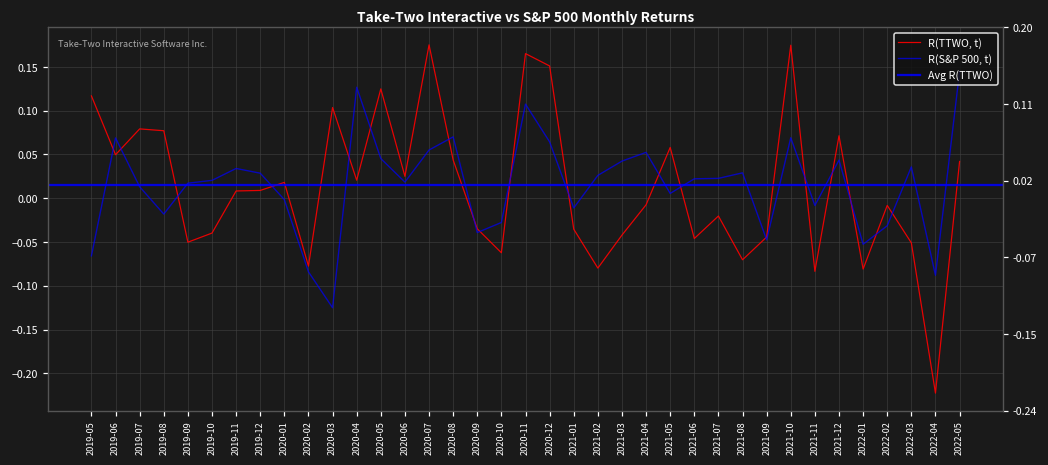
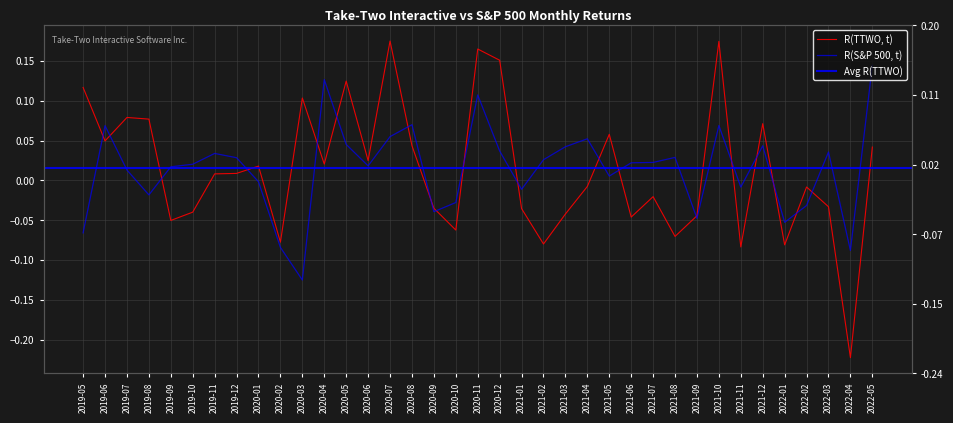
  {
    "R(TTWO, t)": {
      "2019-05": 0.12,
      "2019-06": 0.05,
      "2019-07": 0.08,
      "2019-08": 0.08,
      "2019-09": -0.05,
      "2019-10": -0.04,
      "2019-11": 0.01,
      "2019-12": 0.01,
      "2020-01": 0.02,
      "2020-02": -0.08,
      "2020-03": 0.10,
      "2020-04": 0.02,
      "2020-05": 0.12,
      "2020-06": 0.03,
      "2020-07": 0.18,
      "2020-08": 0.04,
      "2020-09": -0.03,
      "2020-10": -0.06,
      "2020-11": 0.17,
      "2020-12": 0.15,
      "2021-01": -0.04,
      "2021-02": -0.08,
      "2021-03": -0.04,
      "2021-04": -0.01,
      "2021-05": 0.06,
      "2021-06": -0.05,
      "2021-07": -0.02,
      "2021-08": -0.07,
      "2021-09": -0.04,
      "2021-10": 0.17,
      "2021-11": -0.08,
      "2021-12": 0.07,
      "2022-01": -0.08,
      "2022-02": -0.01,
-     "2022-03": -0.05,
+     "2022-03": -0.03,
      "2022-04": -0.22,
      "2022-05": 0.04
    },
    "R(S&P 500, t)": {
      "2019-05": -0.07,
      "2019-06": 0.07,
      "2019-07": 0.01,
      "2019-08": -0.02,
      "2019-09": 0.02,
      "2019-10": 0.02,
      "2019-11": 0.03,
      "2019-12": 0.03,
      "2020-01": 0.00,
      "2020-02": -0.08,
      "2020-03": -0.13,
      "2020-04": 0.13,
      "2020-05": 0.05,
      "2020-06": 0.02,
      "2020-07": 0.06,
      "2020-08": 0.07,
      "2020-09": -0.04,
      "2020-10": -0.03,
      "2020-11": 0.11,
-     "2020-12": 0.06,
+     "2020-12": 0.04,
      "2021-01": -0.01,
      "2021-02": 0.03,
      "2021-03": 0.04,
      "2021-04": 0.05,
      "2021-05": 0.01,
      "2021-06": 0.02,
      "2021-07": 0.02,
      "2021-08": 0.03,
      "2021-09": -0.05,
      "2021-10": 0.07,
      "2021-11": -0.01,
      "2021-12": 0.04,
      "2022-01": -0.05,
      "2022-02": -0.03,
      "2022-03": 0.04,
      "2022-04": -0.09
    }
  }
